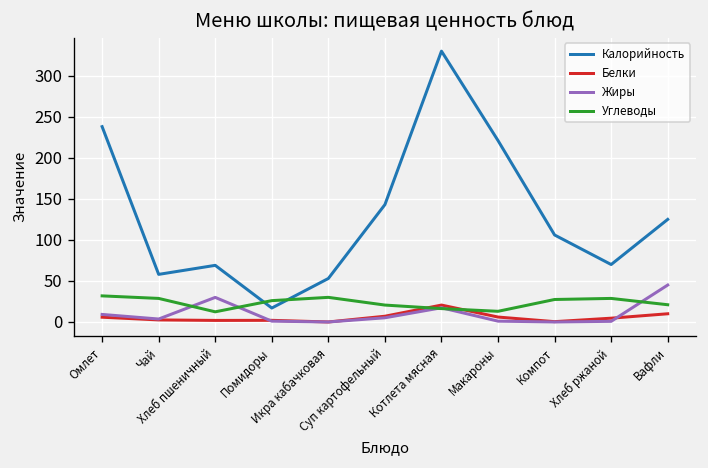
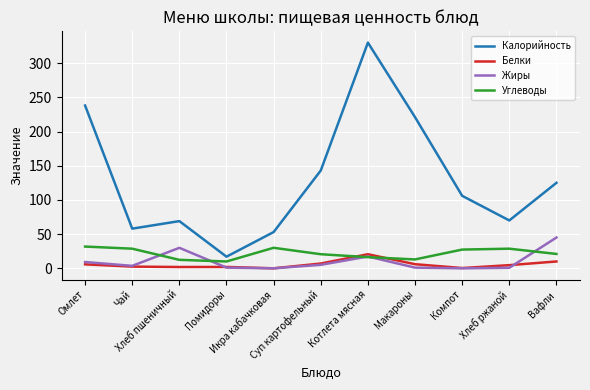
  {
    "Калорийность": {
      "Омлет": 240,
      "Чай": 60,
      "Хлеб пшеничный": 70,
      "Помидоры": 20,
      "Икра кабачковая": 50,
      "Суп картофельный": 140,
      "Котлета мясная": 330,
      "Макароны": 220,
      "Компот": 110,
      "Хлеб ржаной": 70,
      "Вафли": 130
    },
    "Белки": {
      "Хлеб пшеничный": 0,
      "Макароны": 10,
      "Хлеб ржаной": 0,
      "Вафли": 10
    },
    "Жиры": {
      "Хлеб пшеничный": 30,
      "Макароны": 0,
      "Хлеб ржаной": 0,
      "Вафли": 50
    },
    "Углеводы": {
      "Омлет": 30,
      "Чай": 30,
      "Хлеб пшеничный": 10,
-     "Помидоры": 30,
+     "Помидоры": 10,
      "Икра кабачковая": 30,
      "Суп картофельный": 20,
      "Макароны": 10,
      "Компот": 30,
      "Хлеб ржаной": 30,
      "Вафли": 20
    }
  }
